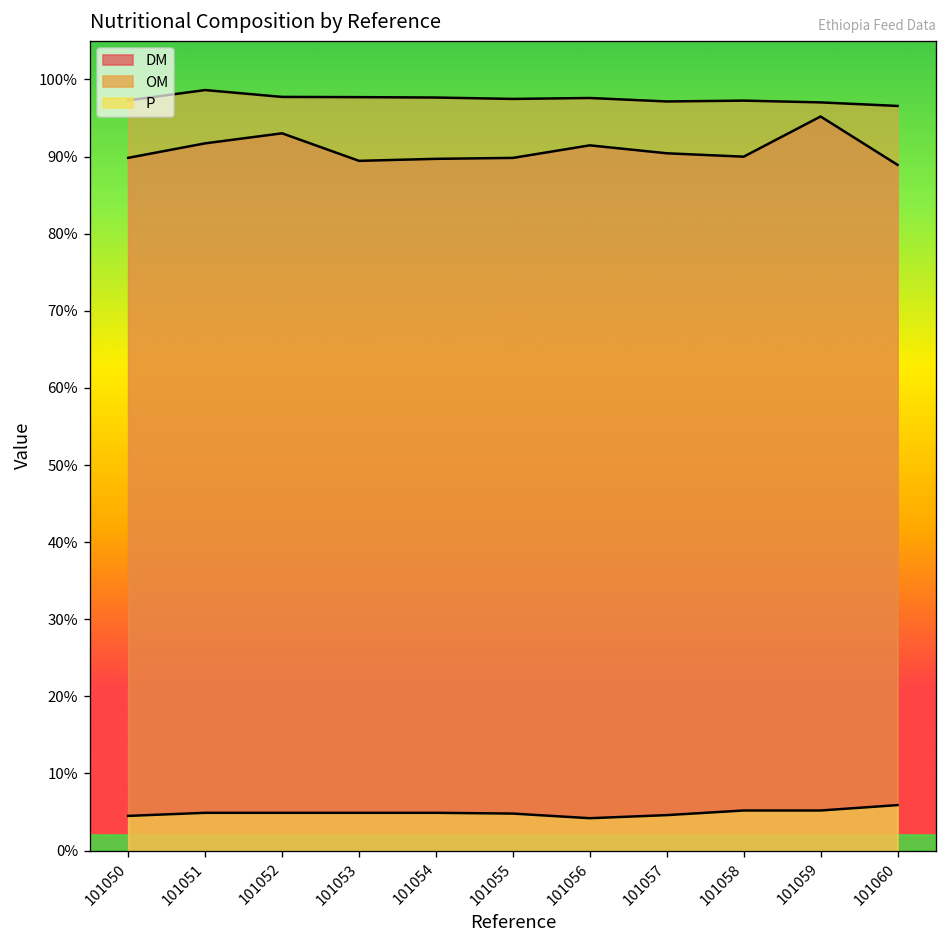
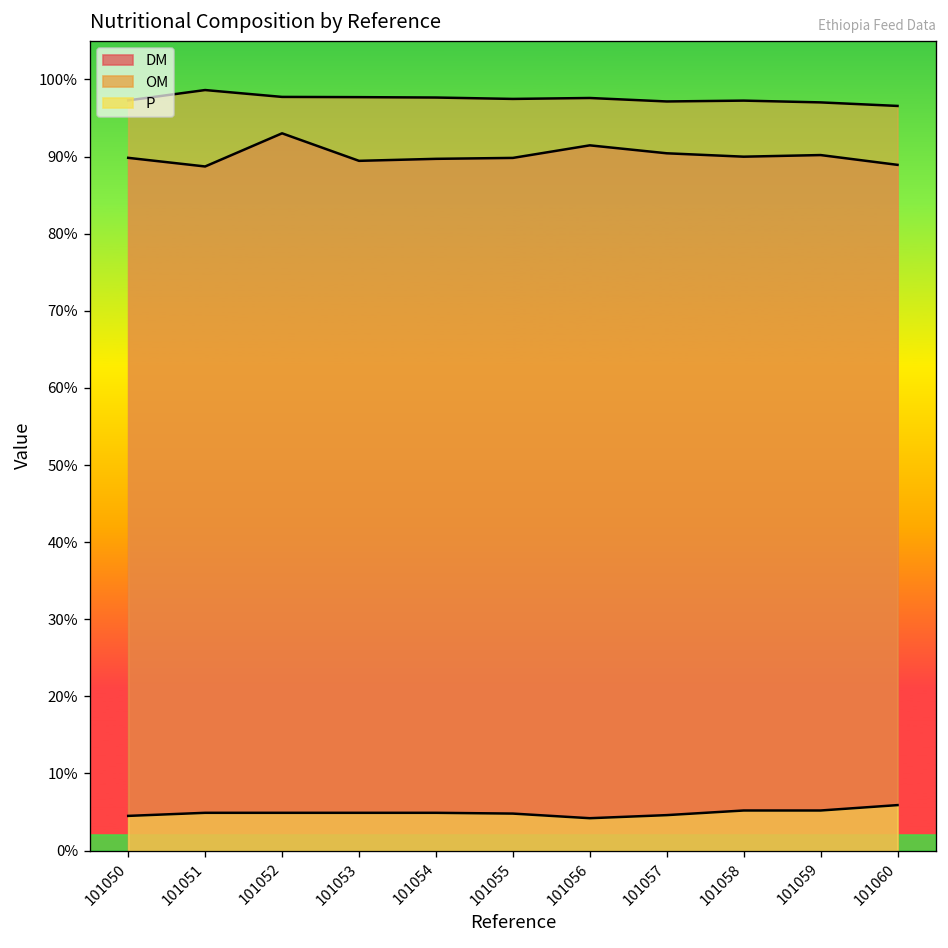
  {
    "DM": {
      "101050": "90%",
-     "101051": "92%",
+     "101051": "89%",
      "101052": "93%",
      "101053": "89%",
      "101054": "90%",
      "101055": "90%",
      "101056": "91%",
      "101057": "90%",
      "101058": "90%",
-     "101059": "95%",
+     "101059": "90%",
      "101060": "89%"
    }
  }
